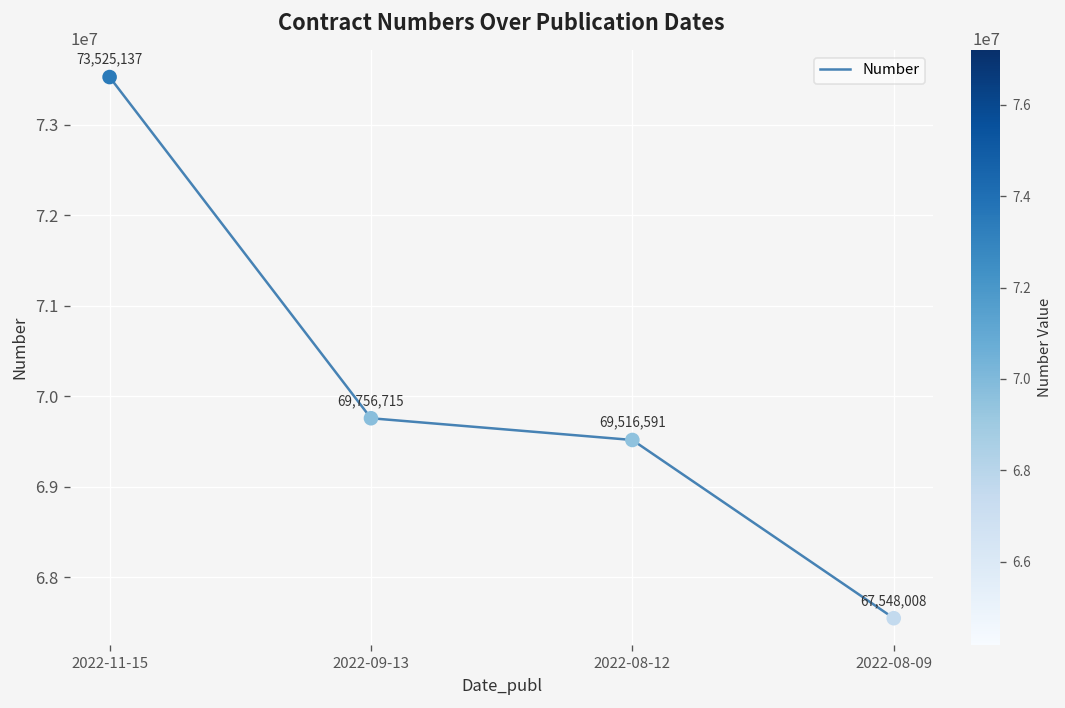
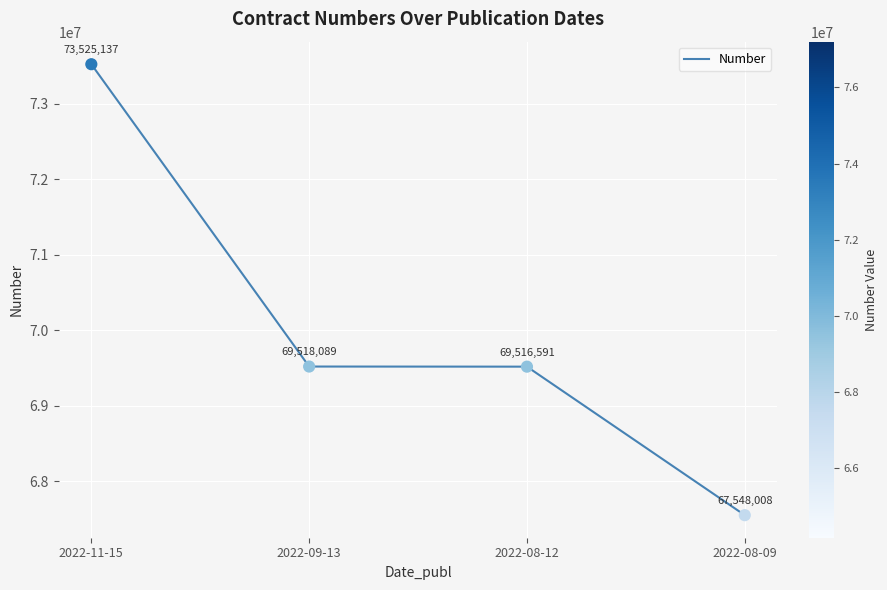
  {
    "2022-11-15": "73,525,137",
-   "2022-09-13": "69,756,715",
+   "2022-09-13": "69,518,089",
    "2022-08-12": "69,516,591",
    "2022-08-09": "67,548,008"
  }
